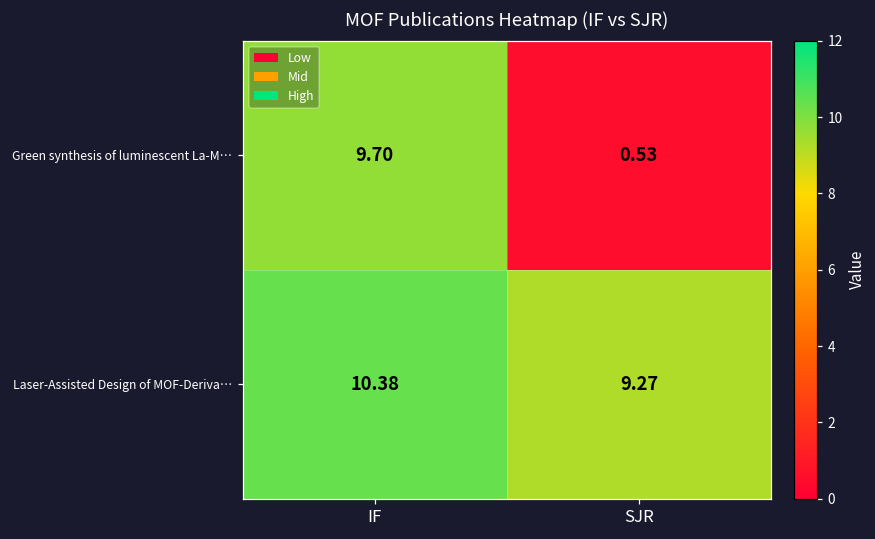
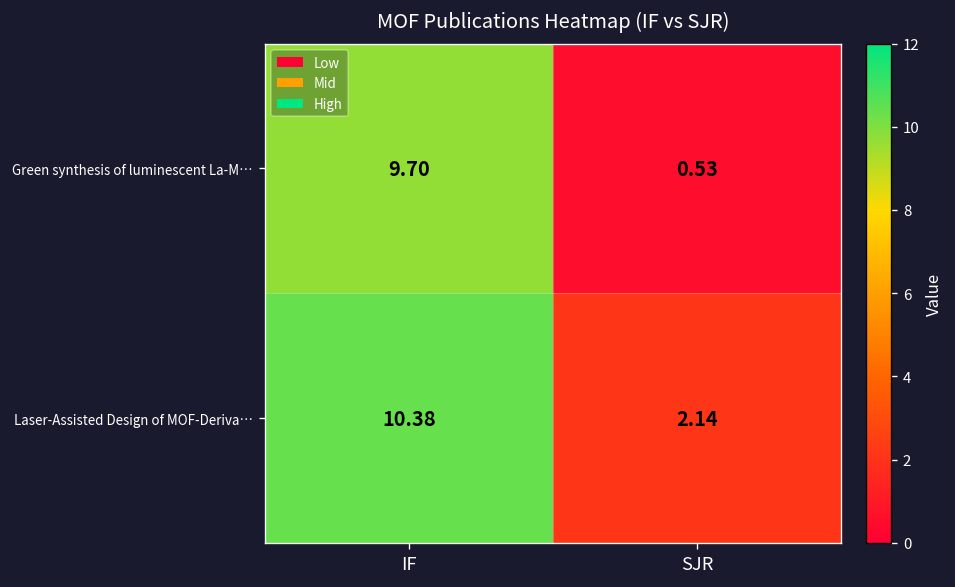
  {
    "Green synthesis of luminescent La-M…": {
      "IF": 9.70,
      "SJR": 0.53
    },
    "Laser-Assisted Design of MOF-Deriva…": {
      "IF": 10.38,
-     "SJR": 9.27
+     "SJR": 2.14
    }
  }
